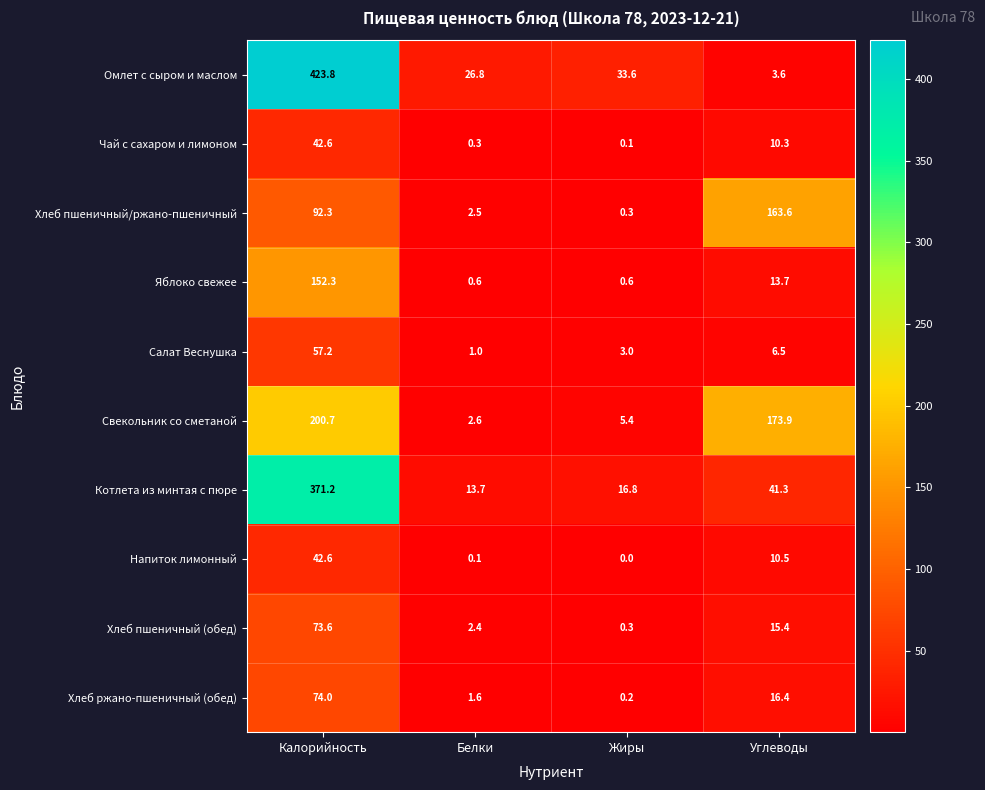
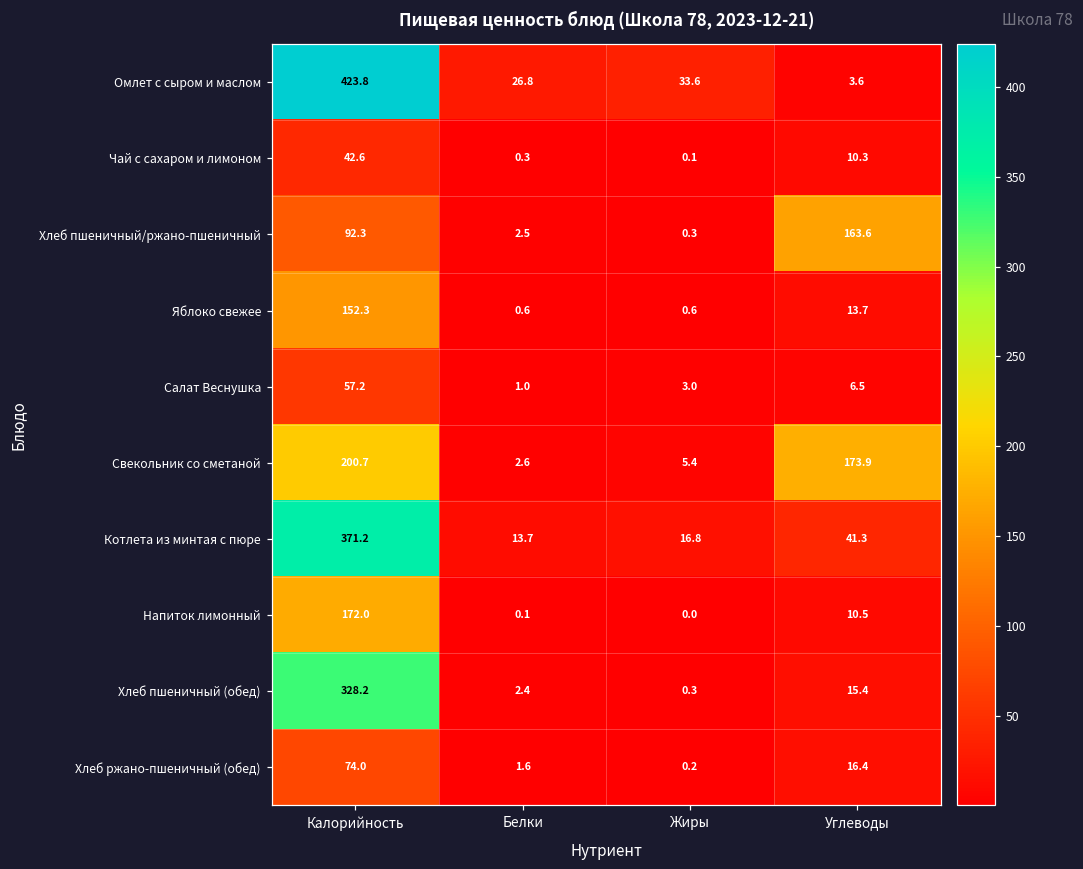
  {
    "Омлет с сыром и маслом": {
      "Калорийность": 423.8,
      "Белки": 26.8,
      "Жиры": 33.6,
      "Углеводы": 3.6
    },
    "Чай с сахаром и лимоном": {
      "Калорийность": 42.6,
      "Белки": 0.3,
      "Жиры": 0.1,
      "Углеводы": 10.3
    },
    "Хлеб пшеничный/ржано-пшеничный": {
      "Калорийность": 92.3,
      "Белки": 2.5,
      "Жиры": 0.3,
      "Углеводы": 163.6
    },
    "Яблоко свежее": {
      "Калорийность": 152.3,
      "Белки": 0.6,
      "Жиры": 0.6,
      "Углеводы": 13.7
    },
    "Салат Веснушка": {
      "Калорийность": 57.2,
      "Белки": 1.0,
      "Жиры": 3.0,
      "Углеводы": 6.5
    },
    "Свекольник со сметаной": {
      "Калорийность": 200.7,
      "Белки": 2.6,
      "Жиры": 5.4,
      "Углеводы": 173.9
    },
    "Котлета из минтая с пюре": {
      "Калорийность": 371.2,
      "Белки": 13.7,
      "Жиры": 16.8,
      "Углеводы": 41.3
    },
    "Напиток лимонный": {
-     "Калорийность": 42.6,
+     "Калорийность": 172.0,
      "Белки": 0.1,
      "Жиры": 0.0,
      "Углеводы": 10.5
    },
    "Хлеб пшеничный (обед)": {
-     "Калорийность": 73.6,
+     "Калорийность": 328.2,
      "Белки": 2.4,
      "Жиры": 0.3,
      "Углеводы": 15.4
    },
    "Хлеб ржано-пшеничный (обед)": {
      "Калорийность": 74.0,
      "Белки": 1.6,
      "Жиры": 0.2,
      "Углеводы": 16.4
    }
  }
